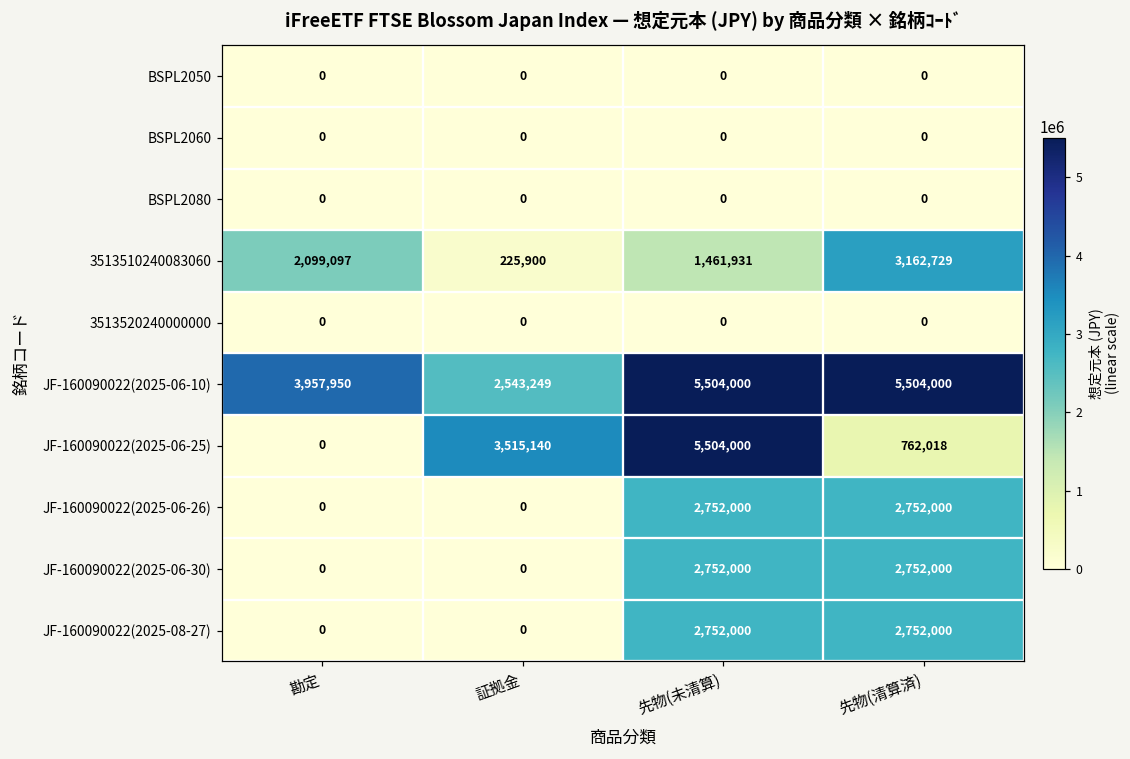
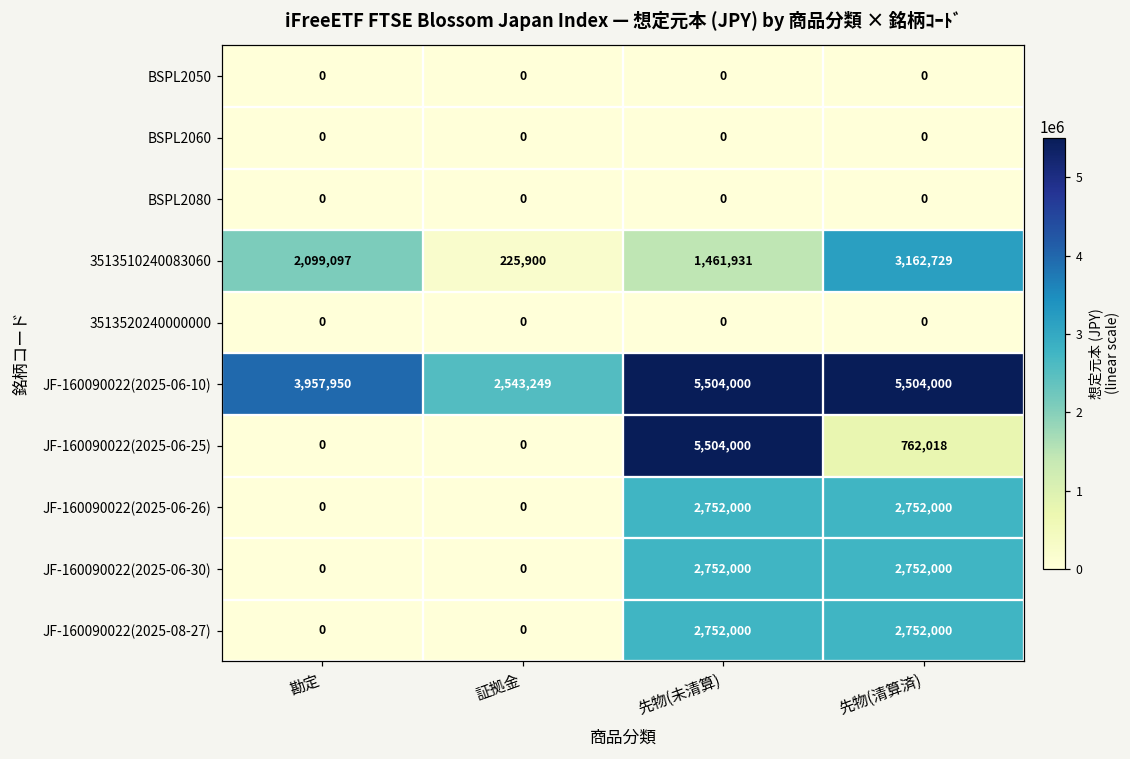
  {
    "BSPL2050": {
      "勘定": "0",
      "証拠金": "0",
      "先物(未清算)": "0",
      "先物(清算済)": "0"
    },
    "BSPL2060": {
      "勘定": "0",
      "証拠金": "0",
      "先物(未清算)": "0",
      "先物(清算済)": "0"
    },
    "BSPL2080": {
      "勘定": "0",
      "証拠金": "0",
      "先物(未清算)": "0",
      "先物(清算済)": "0"
    },
    "3513510240083060": {
      "勘定": "2,099,097",
      "証拠金": "225,900",
      "先物(未清算)": "1,461,931",
      "先物(清算済)": "3,162,729"
    },
    "3513520240000000": {
      "勘定": "0",
      "証拠金": "0",
      "先物(未清算)": "0",
      "先物(清算済)": "0"
    },
    "JF-160090022(2025-06-10)": {
      "勘定": "3,957,950",
      "証拠金": "2,543,249",
      "先物(未清算)": "5,504,000",
      "先物(清算済)": "5,504,000"
    },
    "JF-160090022(2025-06-25)": {
      "勘定": "0",
-     "証拠金": "3,515,140",
+     "証拠金": "0",
      "先物(未清算)": "5,504,000",
      "先物(清算済)": "762,018"
    },
    "JF-160090022(2025-06-26)": {
      "勘定": "0",
      "証拠金": "0",
      "先物(未清算)": "2,752,000",
      "先物(清算済)": "2,752,000"
    },
    "JF-160090022(2025-06-30)": {
      "勘定": "0",
      "証拠金": "0",
      "先物(未清算)": "2,752,000",
      "先物(清算済)": "2,752,000"
    },
    "JF-160090022(2025-08-27)": {
      "勘定": "0",
      "証拠金": "0",
      "先物(未清算)": "2,752,000",
      "先物(清算済)": "2,752,000"
    }
  }
